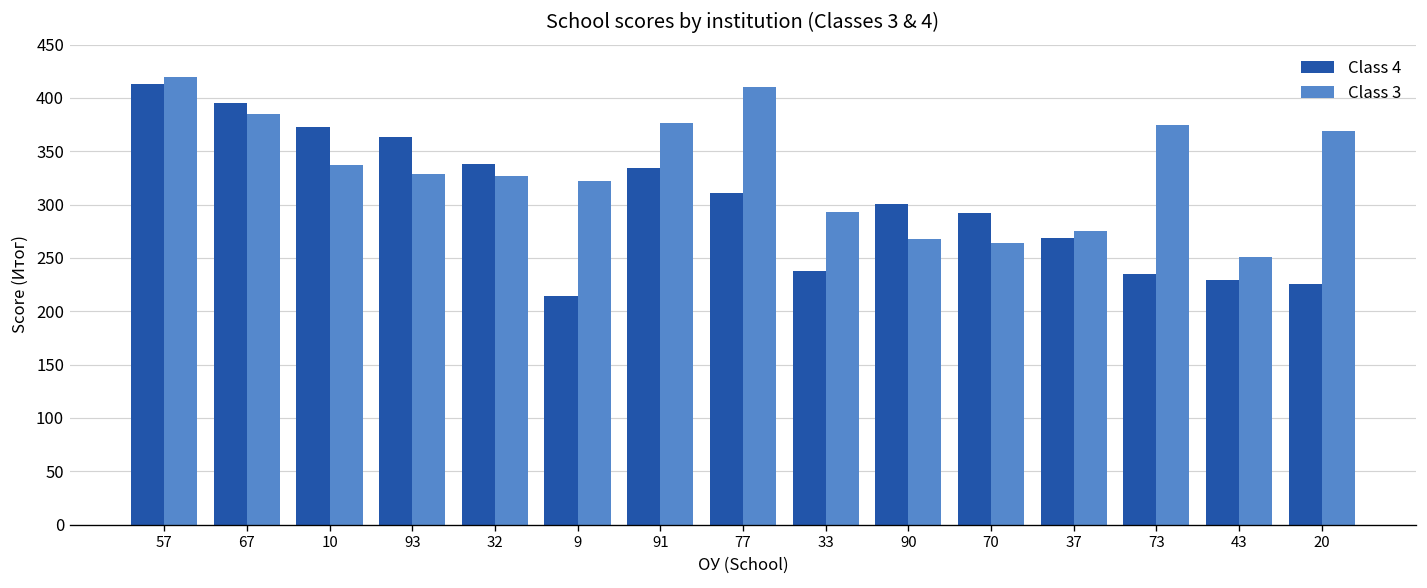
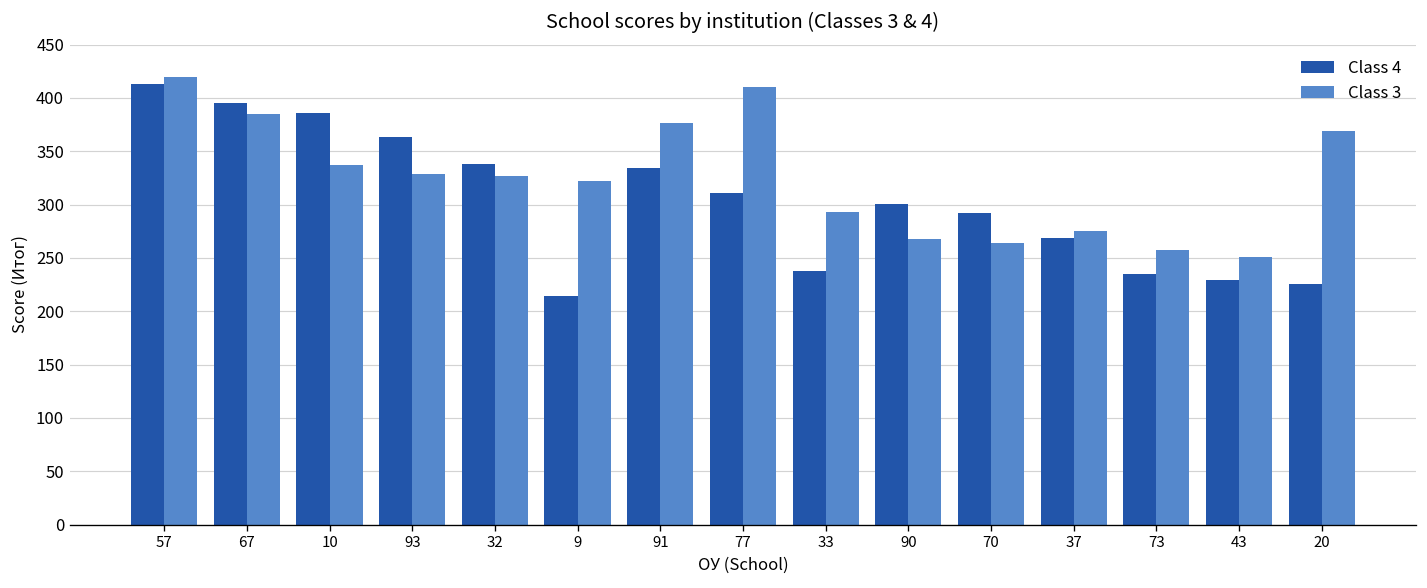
  {
    "Class 4": {
      "57": 410,
      "67": 400,
-     "10": 370,
+     "10": 390,
      "93": 360,
      "32": 340,
      "9": 210,
      "91": 330,
      "77": 310,
      "33": 240,
      "90": 300,
      "70": 290,
      "37": 270,
      "73": 230,
      "43": 230,
      "20": 230
    },
    "Class 3": {
      "57": 420,
      "67": 380,
      "10": 340,
      "93": 330,
      "32": 330,
      "9": 320,
      "91": 380,
      "77": 410,
      "33": 290,
      "90": 270,
      "70": 260,
      "37": 280,
-     "73": 380,
+     "73": 260,
      "43": 250,
      "20": 370
    }
  }
